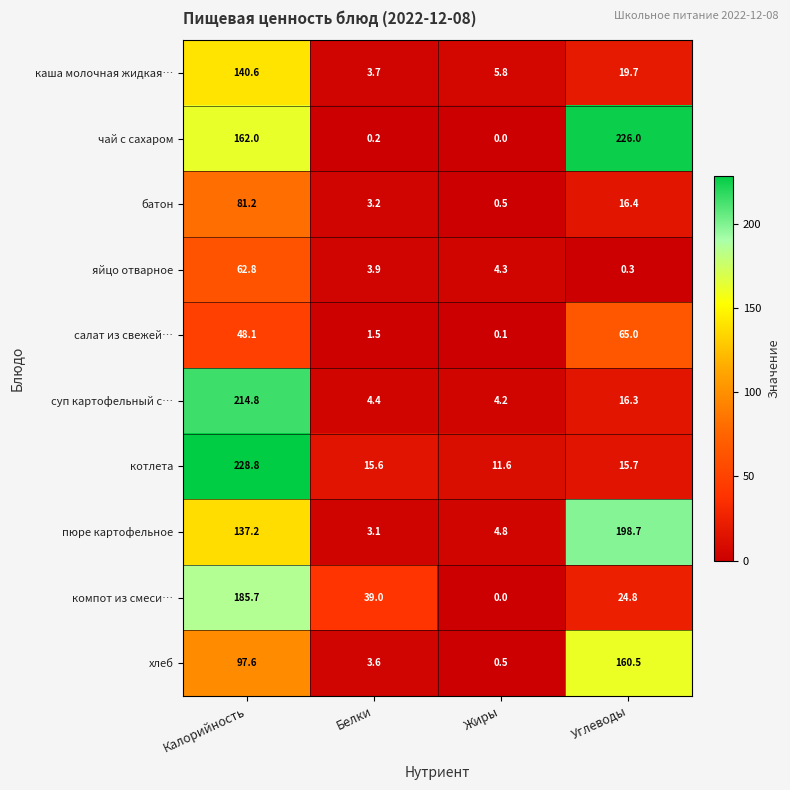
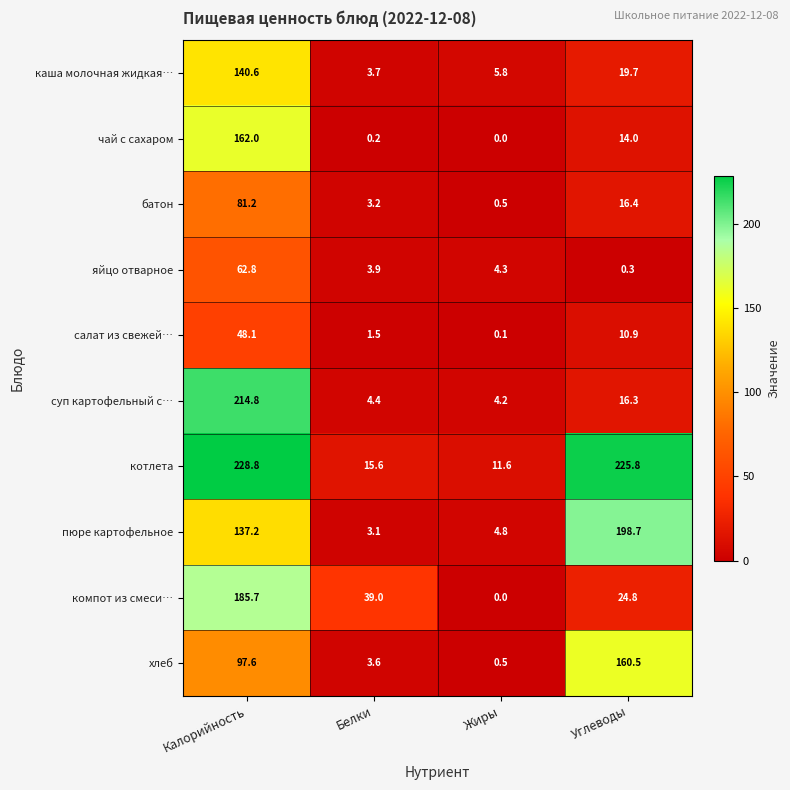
  {
    "каша молочная жидкая…": {
      "Калорийность": 140.6,
      "Белки": 3.7,
      "Жиры": 5.8,
      "Углеводы": 19.7
    },
    "чай с сахаром": {
      "Калорийность": 162.0,
      "Белки": 0.2,
      "Жиры": 0.0,
-     "Углеводы": 226.0
+     "Углеводы": 14.0
    },
    "батон": {
      "Калорийность": 81.2,
      "Белки": 3.2,
      "Жиры": 0.5,
      "Углеводы": 16.4
    },
    "яйцо отварное": {
      "Калорийность": 62.8,
      "Белки": 3.9,
      "Жиры": 4.3,
      "Углеводы": 0.3
    },
    "салат из свежей…": {
      "Калорийность": 48.1,
      "Белки": 1.5,
      "Жиры": 0.1,
-     "Углеводы": 65.0
+     "Углеводы": 10.9
    },
    "суп картофельный с…": {
      "Калорийность": 214.8,
      "Белки": 4.4,
      "Жиры": 4.2,
      "Углеводы": 16.3
    },
    "котлета": {
      "Калорийность": 228.8,
      "Белки": 15.6,
      "Жиры": 11.6,
-     "Углеводы": 15.7
+     "Углеводы": 225.8
    },
    "пюре картофельное": {
      "Калорийность": 137.2,
      "Белки": 3.1,
      "Жиры": 4.8,
      "Углеводы": 198.7
    },
    "компот из смеси…": {
      "Калорийность": 185.7,
      "Белки": 39.0,
      "Жиры": 0.0,
      "Углеводы": 24.8
    },
    "хлеб": {
      "Калорийность": 97.6,
      "Белки": 3.6,
      "Жиры": 0.5,
      "Углеводы": 160.5
    }
  }
